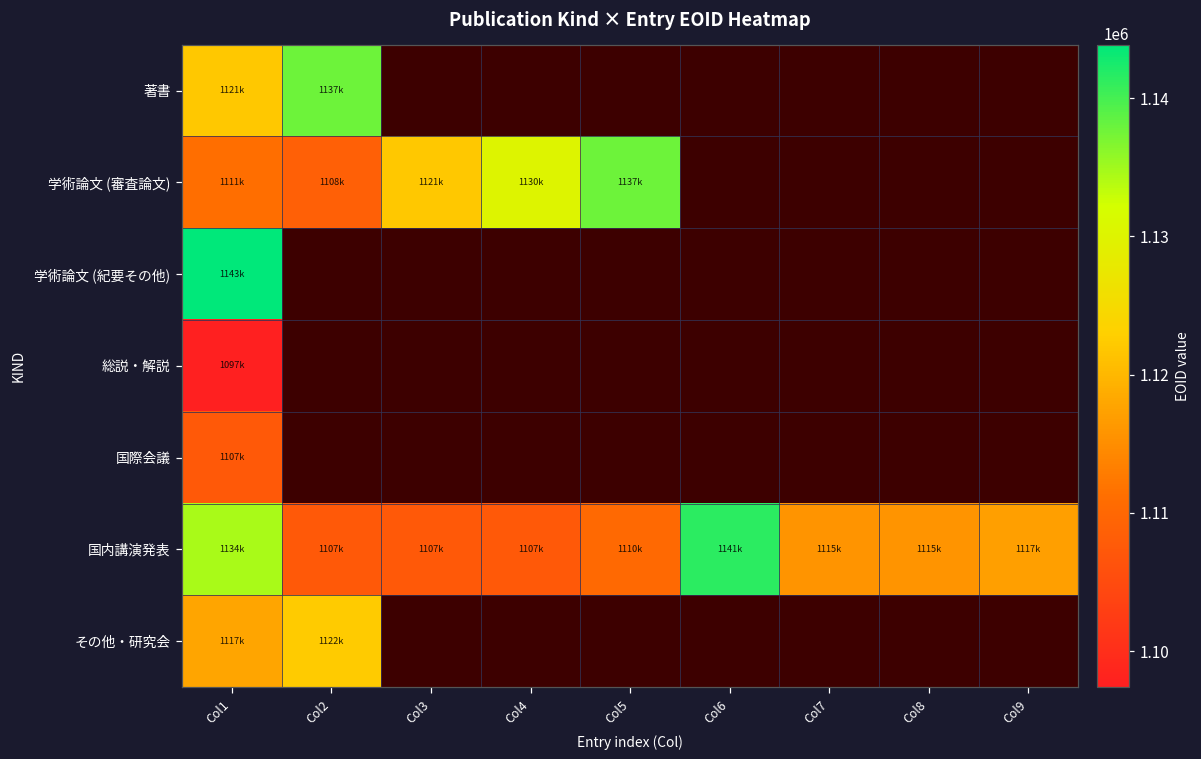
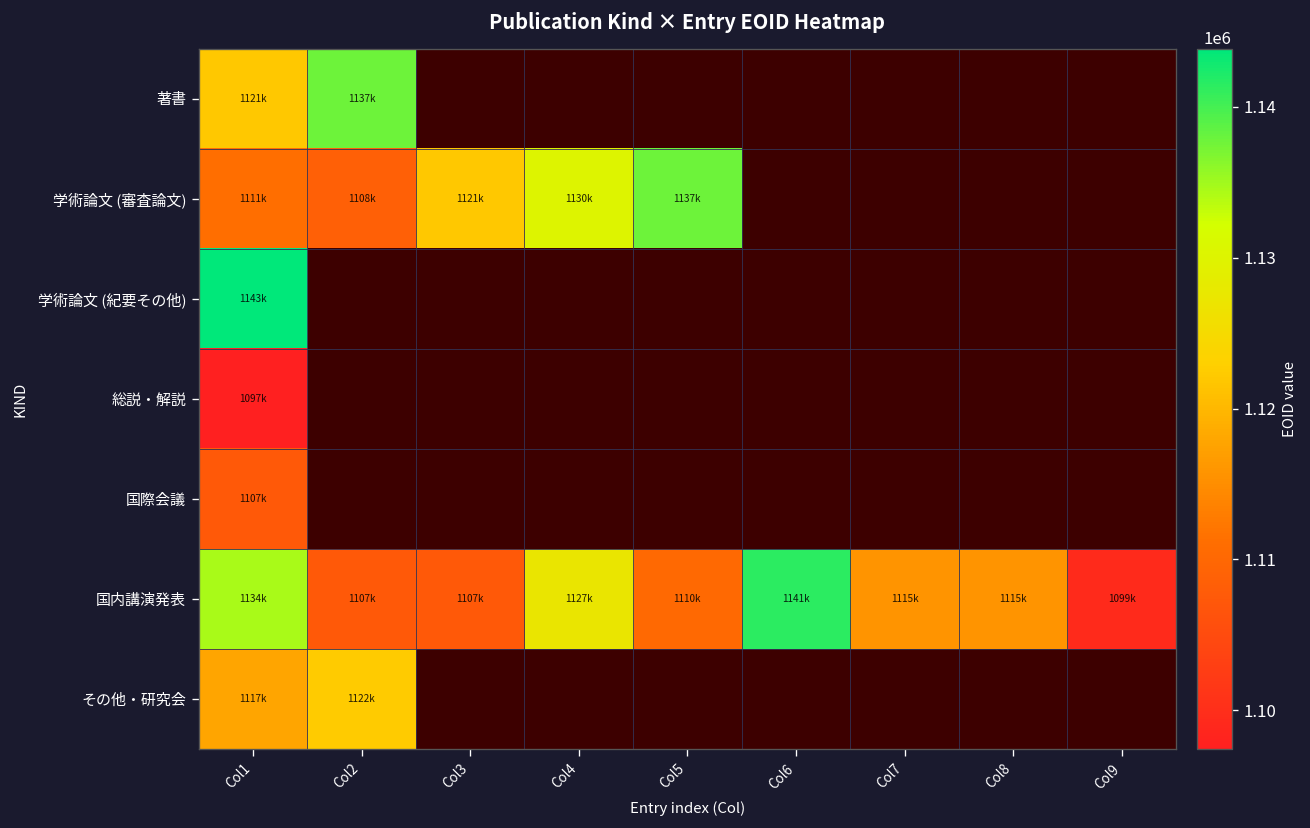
  {
    "著書": {
      "Col1": "1121k",
      "Col2": "1137k"
    },
    "学術論文 (審査論文)": {
      "Col1": "1111k",
      "Col2": "1108k",
      "Col3": "1121k",
      "Col4": "1130k",
      "Col5": "1137k"
    },
    "学術論文 (紀要その他)": {
      "Col1": "1143k"
    },
    "総説・解説": {
      "Col1": "1097k"
    },
    "国際会議": {
      "Col1": "1107k"
    },
    "国内講演発表": {
      "Col1": "1134k",
      "Col2": "1107k",
      "Col3": "1107k",
-     "Col4": "1107k",
+     "Col4": "1127k",
      "Col5": "1110k",
      "Col6": "1141k",
      "Col7": "1115k",
      "Col8": "1115k",
-     "Col9": "1117k"
+     "Col9": "1099k"
    },
    "その他・研究会": {
      "Col1": "1117k",
      "Col2": "1122k"
    }
  }
